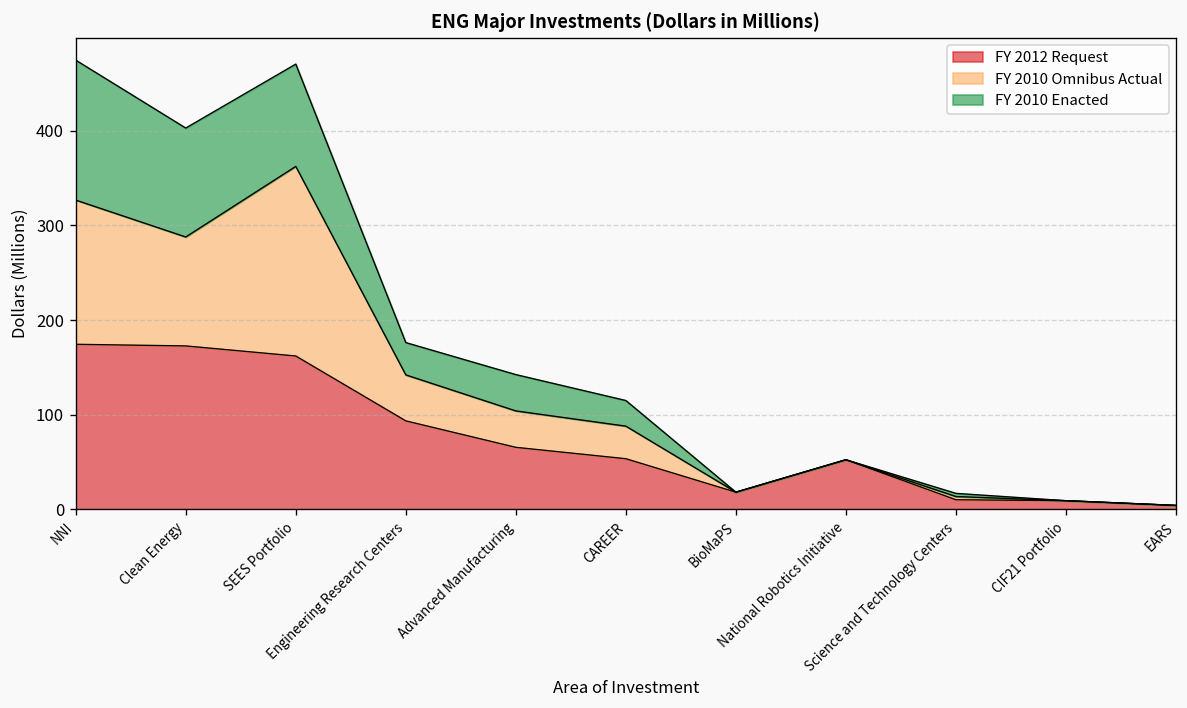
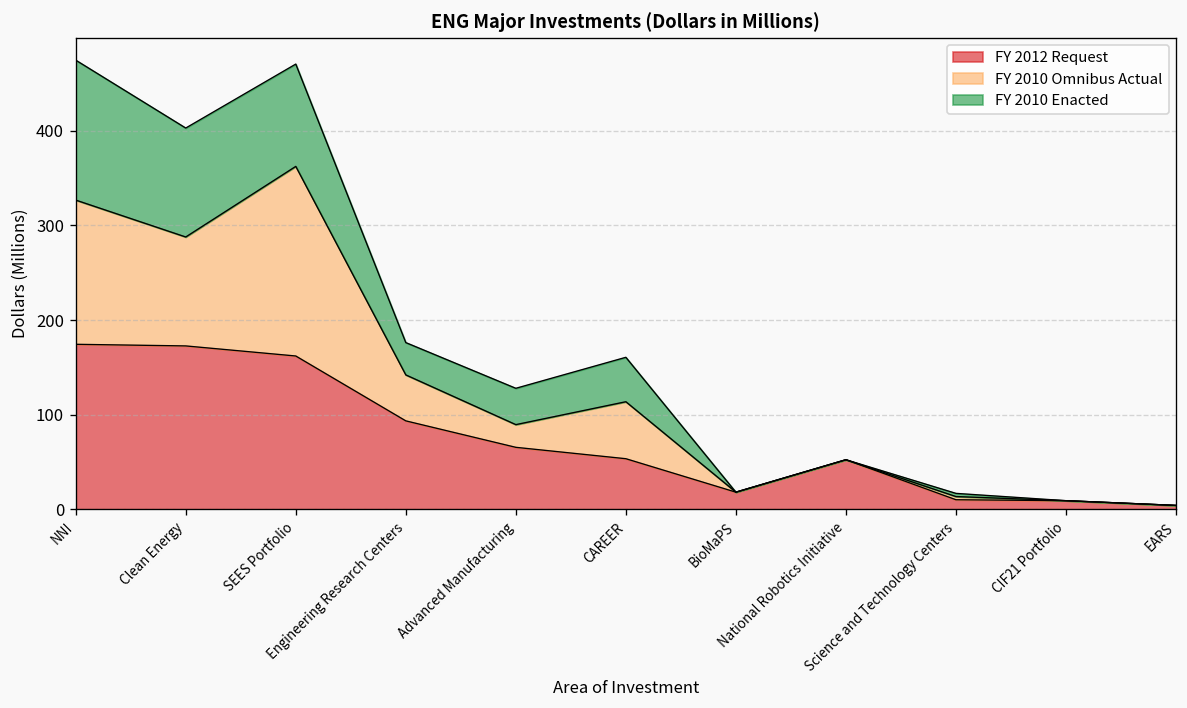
  {
    "FY 2012 Request": {
      "NNI": 170,
      "Clean Energy": 170,
      "SEES Portfolio": 160,
      "Engineering Research Centers": 90,
      "Advanced Manufacturing": 70,
      "CAREER": 50,
      "Science and Technology Centers": 10
    },
    "FY 2010 Omnibus Actual": {
      "NNI": 150,
      "Clean Energy": 120,
      "SEES Portfolio": 200,
      "Engineering Research Centers": 50,
-     "Advanced Manufacturing": 40,
-     "CAREER": 30,
+     "Advanced Manufacturing": 20,
+     "CAREER": 60,
      "Science and Technology Centers": 0
    },
    "FY 2010 Enacted": {
      "NNI": 150,
      "Clean Energy": 120,
      "SEES Portfolio": 110,
      "Engineering Research Centers": 30,
      "Advanced Manufacturing": 40,
-     "CAREER": 30,
+     "CAREER": 50,
      "Science and Technology Centers": 0
    }
  }
